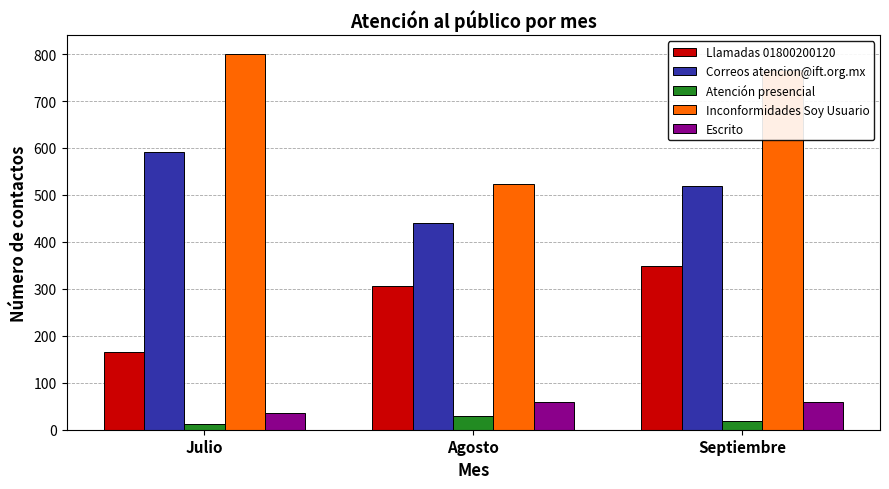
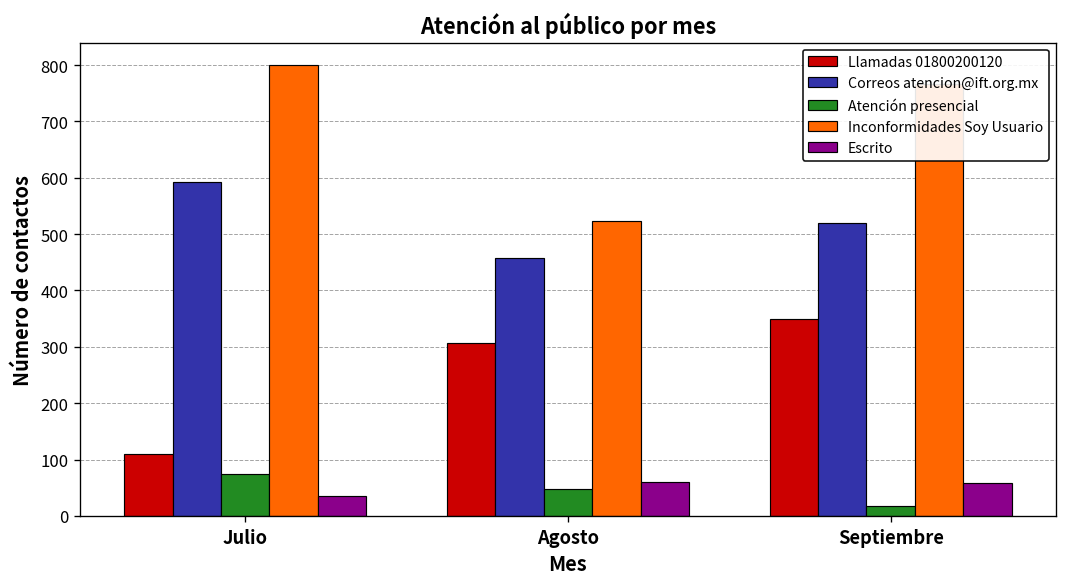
  {
    "Llamadas 01800200120": {
-     "Julio": 170,
+     "Julio": 110,
      "Agosto": 310,
      "Septiembre": 350
    },
    "Correos atencion@ift.org.mx": {
      "Julio": 590,
-     "Agosto": 440,
+     "Agosto": 460,
      "Septiembre": 520
    },
    "Atención presencial": {
-     "Julio": 10,
-     "Agosto": 30,
+     "Julio": 70,
+     "Agosto": 50,
      "Septiembre": 20
    },
    "Inconformidades Soy Usuario": {
      "Julio": 800,
      "Agosto": 520
    },
    "Escrito": {
      "Julio": 40,
      "Agosto": 60,
      "Septiembre": 60
    }
  }
